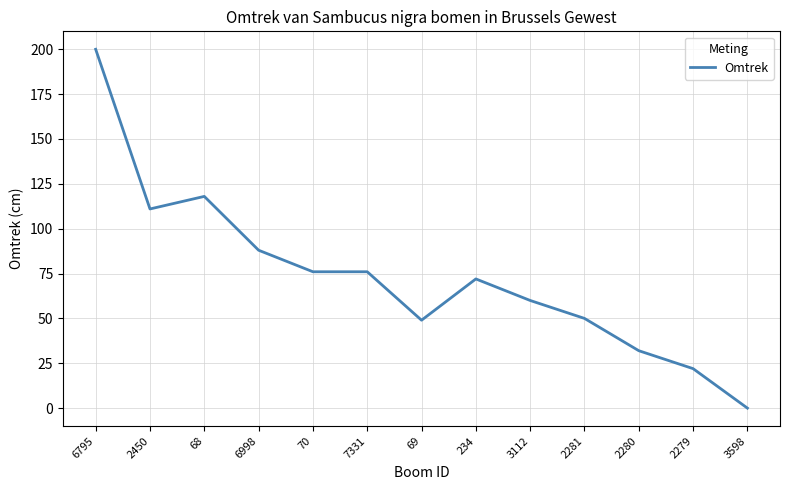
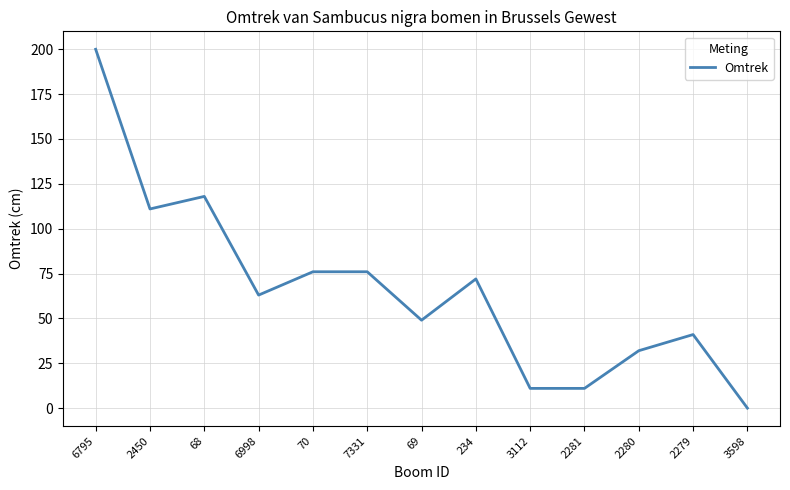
  {
    "6795": 200,
    "2450": 111,
    "68": 118,
-   "6998": 88,
+   "6998": 63,
    "70": 76,
    "7331": 76,
    "69": 49,
    "234": 72,
-   "3112": 60,
-   "2281": 50,
+   "3112": 11,
+   "2281": 11,
    "2280": 32,
-   "2279": 22,
+   "2279": 41,
    "3598": 0
  }
